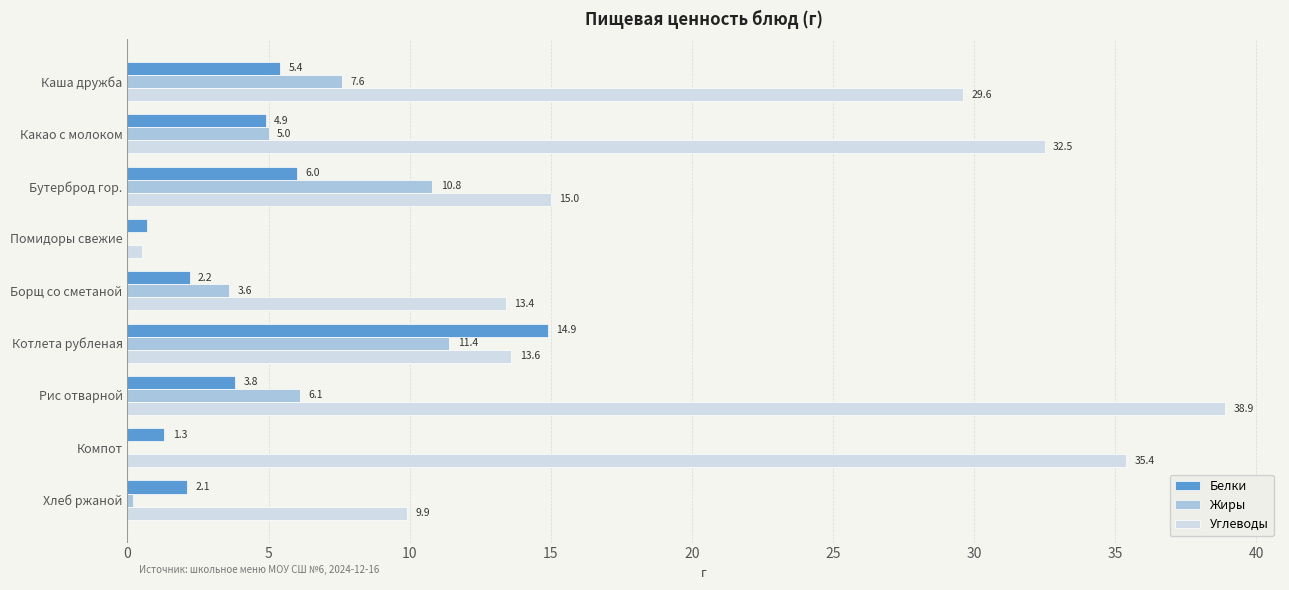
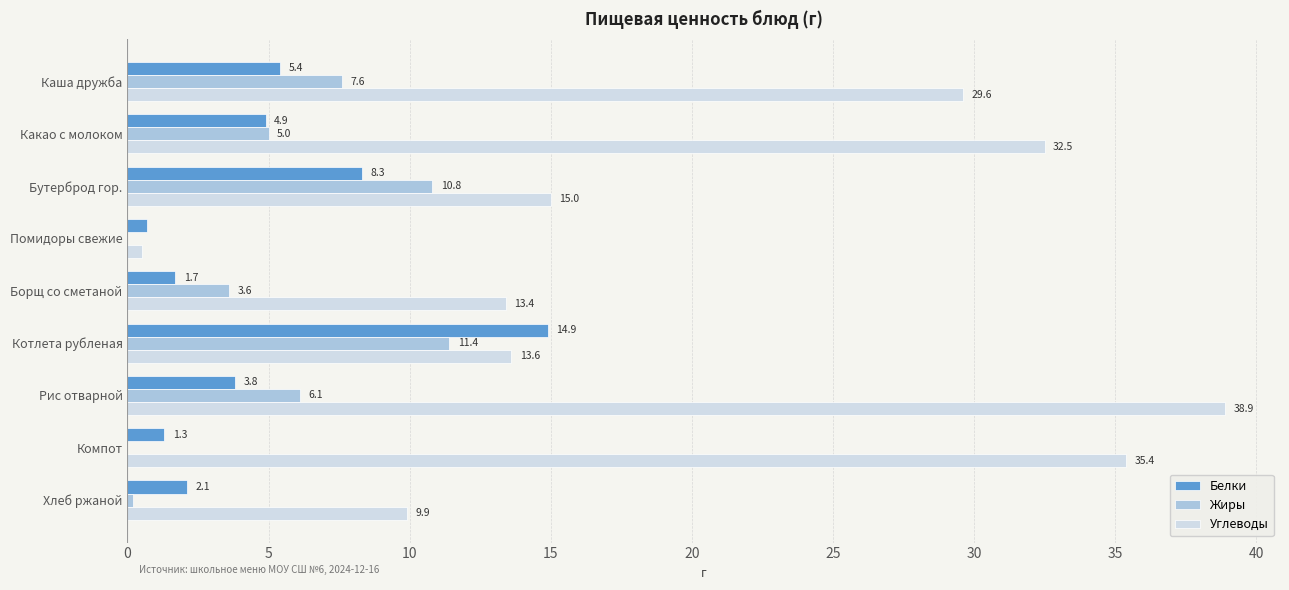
  {
    "Белки": {
      "Каша дружба": 5.4,
      "Какао с молоком": 4.9,
-     "Бутерброд гор.": 6.0,
-     "Борщ со сметаной": 2.2,
+     "Бутерброд гор.": 8.3,
+     "Борщ со сметаной": 1.7,
      "Котлета рубленая": 14.9,
      "Рис отварной": 3.8,
      "Компот": 1.3,
      "Хлеб ржаной": 2.1
    }
  }
